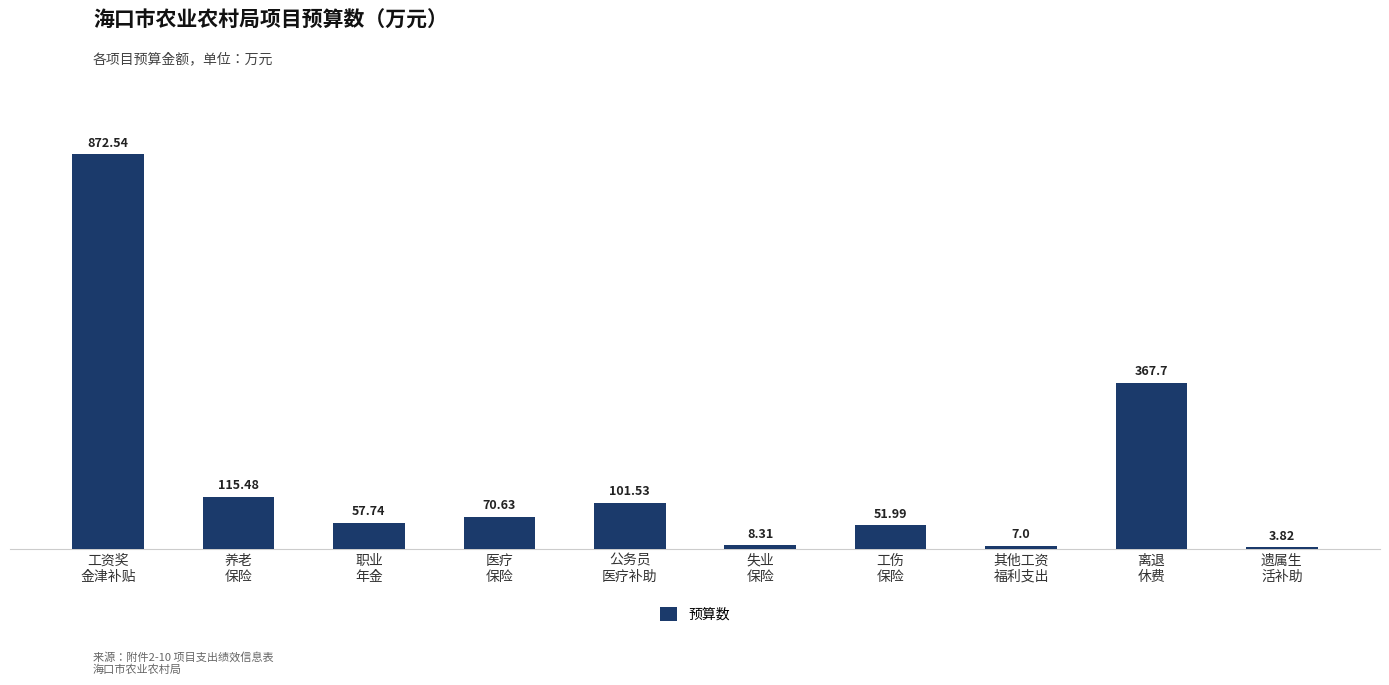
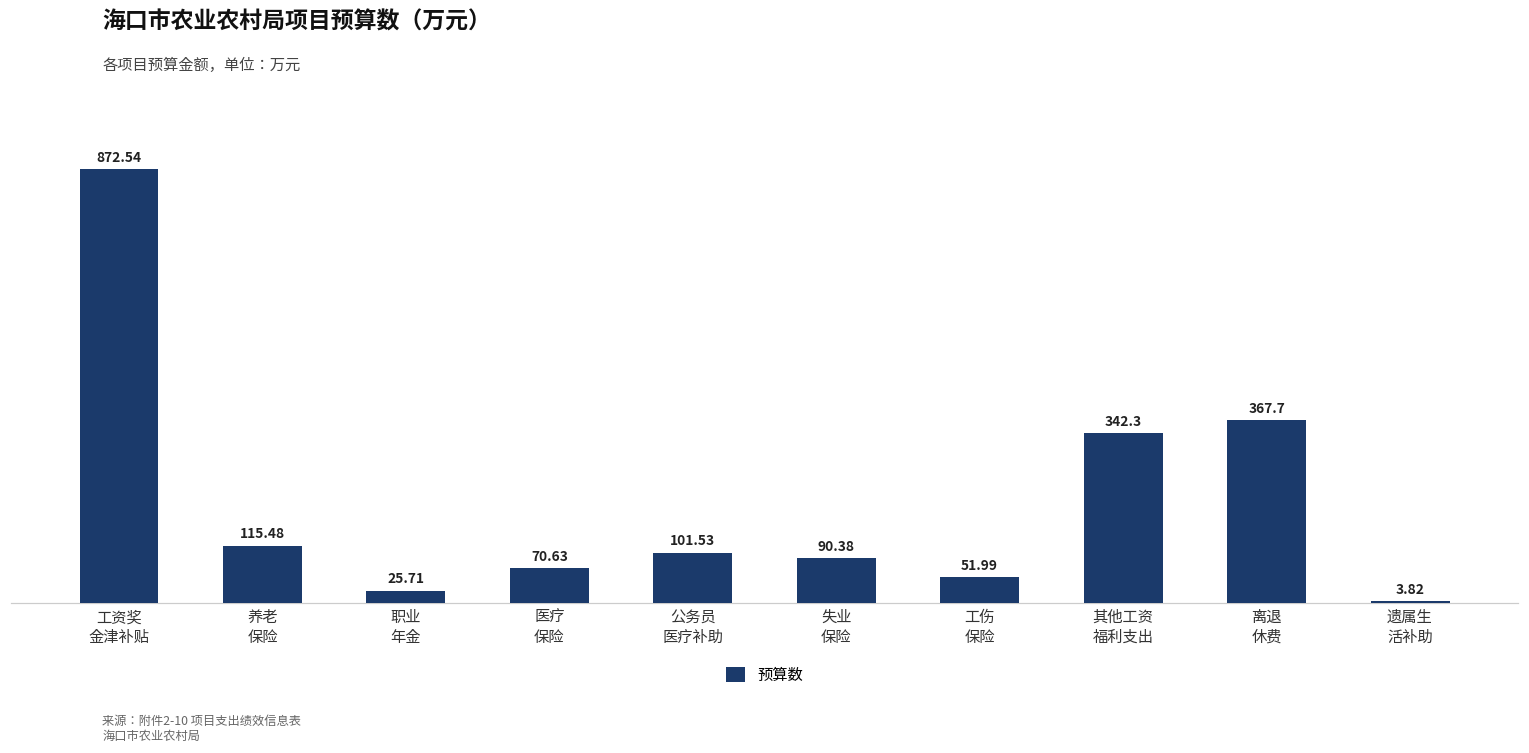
  {
    "工资奖 金津补贴": 872.54,
    "养老 保险": 115.48,
-   "职业 年金": 57.74,
+   "职业 年金": 25.71,
    "医疗 保险": 70.63,
    "公务员 医疗补助": 101.53,
-   "失业 保险": 8.31,
+   "失业 保险": 90.38,
    "工伤 保险": 51.99,
-   "其他工资 福利支出": 7.0,
+   "其他工资 福利支出": 342.3,
    "离退 休费": 367.7,
    "遗属生 活补助": 3.82
  }
